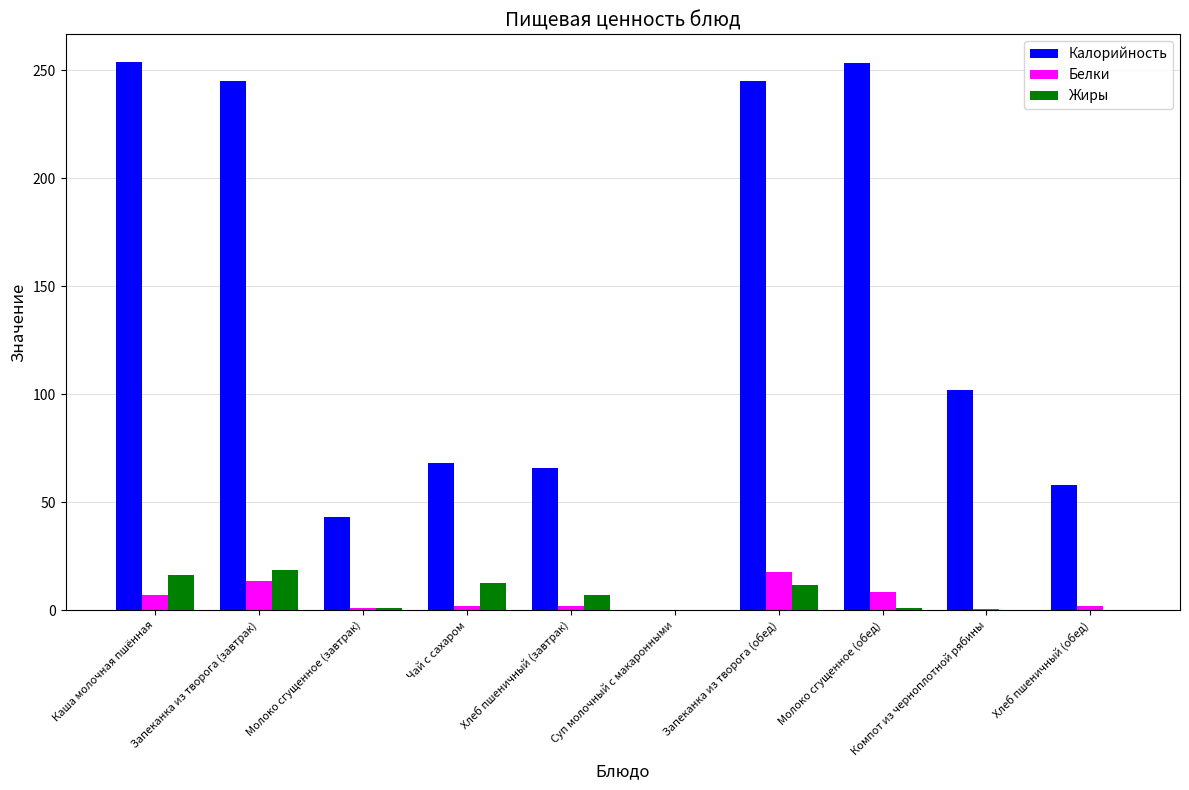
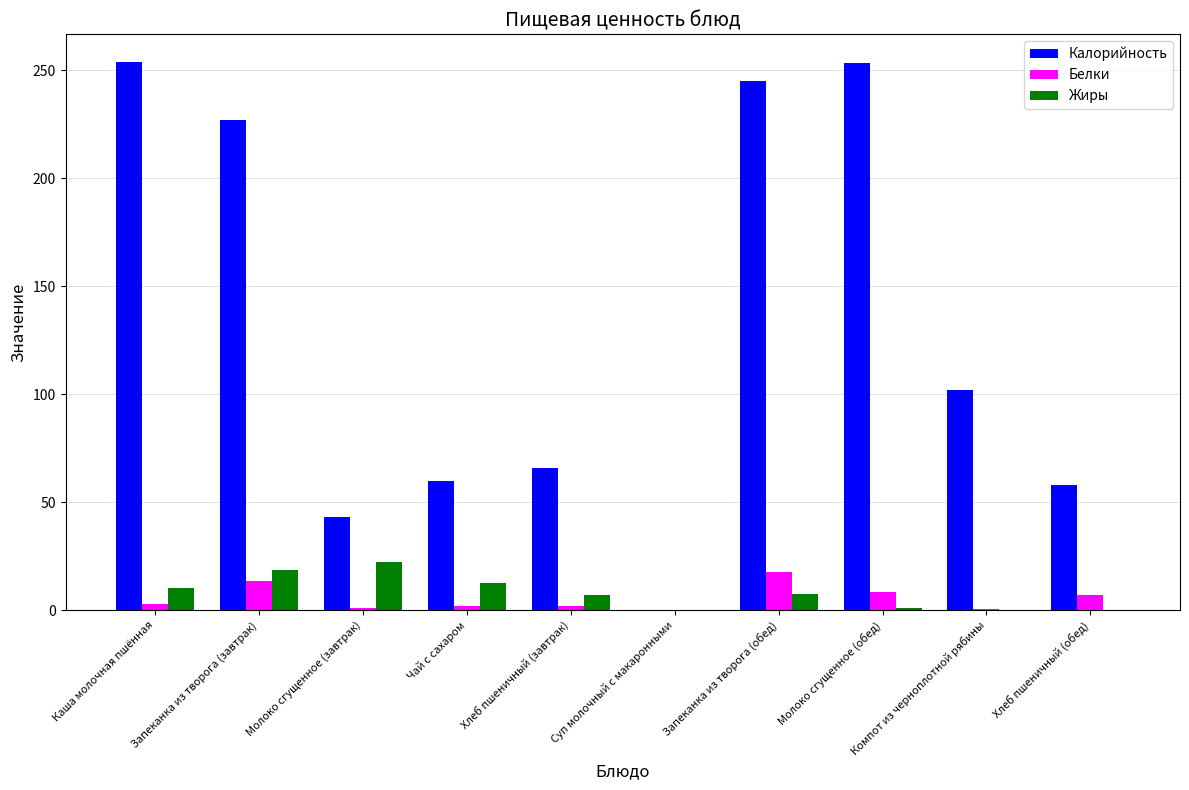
  {
    "Калорийность": {
      "Каша молочная пшённая": 254,
-     "Запеканка из творога (завтрак)": 245,
+     "Запеканка из творога (завтрак)": 227,
      "Молоко сгущенное (завтрак)": 43,
-     "Чай с сахаром": 68,
+     "Чай с сахаром": 60,
      "Хлеб пшеничный (завтрак)": 66,
      "Суп молочный с макаронными": 0,
      "Запеканка из творога (обед)": 245,
      "Молоко сгущенное (обед)": 253,
      "Компот из черноплотной рябины": 102,
      "Хлеб пшеничный (обед)": 58
    },
    "Белки": {
-     "Каша молочная пшённая": 7,
+     "Каша молочная пшённая": 3,
      "Запеканка из творога (завтрак)": 14,
      "Чай с сахаром": 2,
      "Хлеб пшеничный (завтрак)": 2,
      "Суп молочный с макаронными": 0,
      "Запеканка из творога (обед)": 18,
      "Молоко сгущенное (обед)": 8,
-     "Хлеб пшеничный (обед)": 2
+     "Хлеб пшеничный (обед)": 7
    },
    "Жиры": {
-     "Каша молочная пшённая": 16,
+     "Каша молочная пшённая": 10,
      "Запеканка из творога (завтрак)": 19,
-     "Молоко сгущенное (завтрак)": 1,
+     "Молоко сгущенное (завтрак)": 22,
      "Чай с сахаром": 13,
      "Хлеб пшеничный (завтрак)": 7,
      "Суп молочный с макаронными": 0,
-     "Запеканка из творога (обед)": 12
+     "Запеканка из творога (обед)": 8
    }
  }
